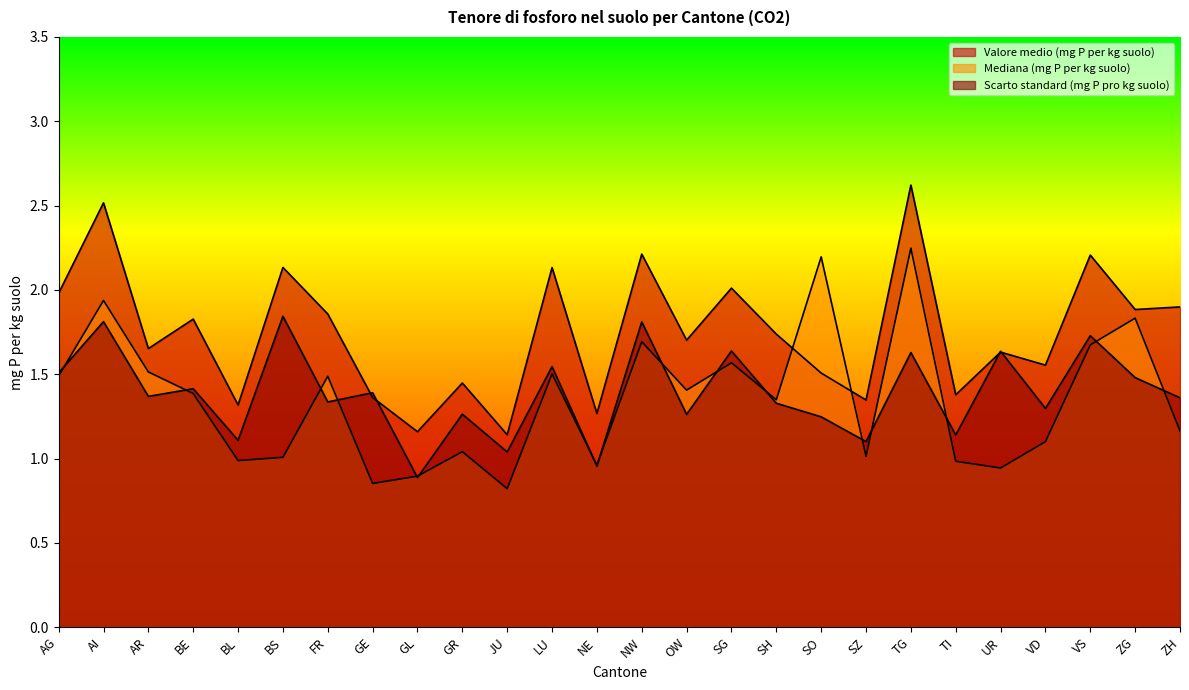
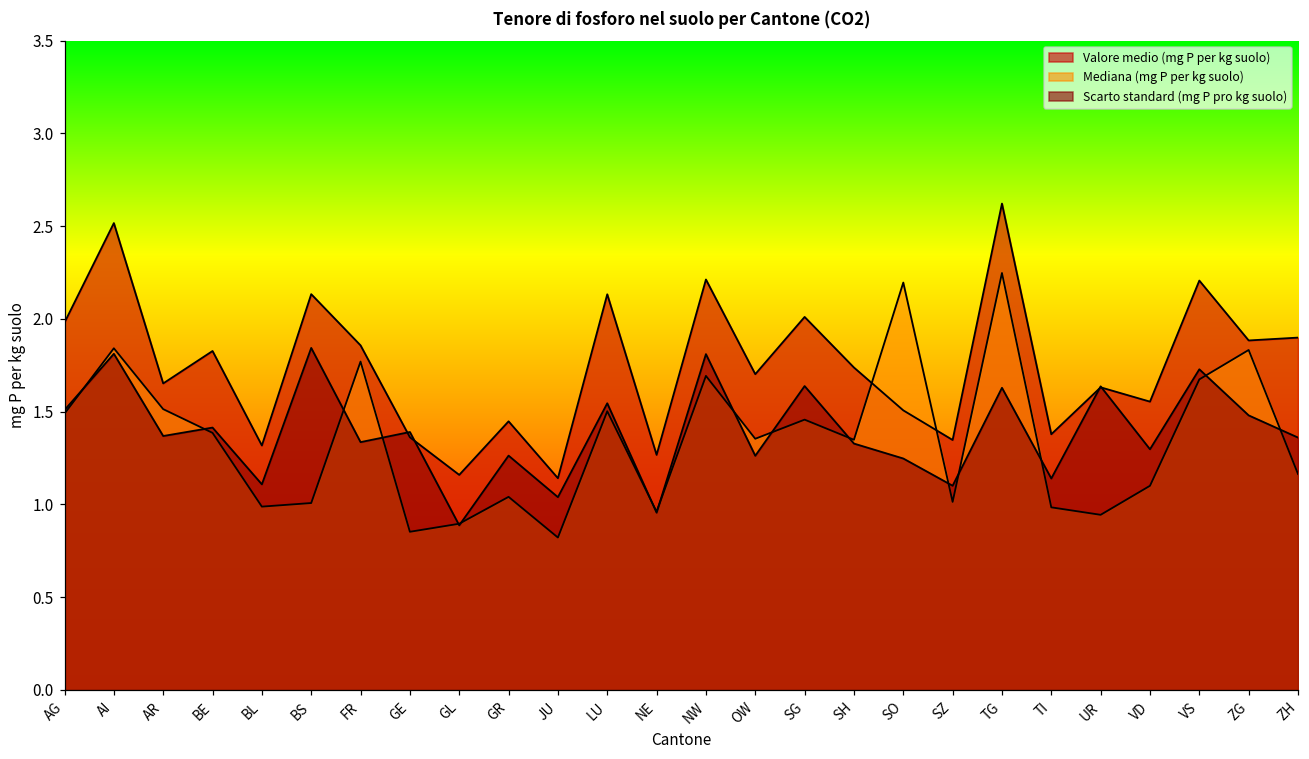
  {
    "Mediana (mg P per kg suolo)": {
      "AG": 1.49,
-     "AI": 1.94,
+     "AI": 1.84,
      "AR": 1.51,
      "BE": 1.39,
      "BL": 0.99,
      "BS": 1.01,
-     "FR": 1.49,
+     "FR": 1.77,
      "GE": 0.85,
      "GR": 1.04,
      "JU": 0.82,
      "LU": 1.50,
      "NW": 1.69,
-     "OW": 1.41,
-     "SG": 1.57,
+     "OW": 1.35,
+     "SG": 1.46,
      "SH": 1.35,
      "SO": 2.20,
      "SZ": 1.01,
      "TG": 2.25,
      "TI": 0.98,
      "UR": 0.94,
      "VD": 1.10,
      "VS": 1.67,
      "ZG": 1.83,
      "ZH": 1.16
    }
  }
